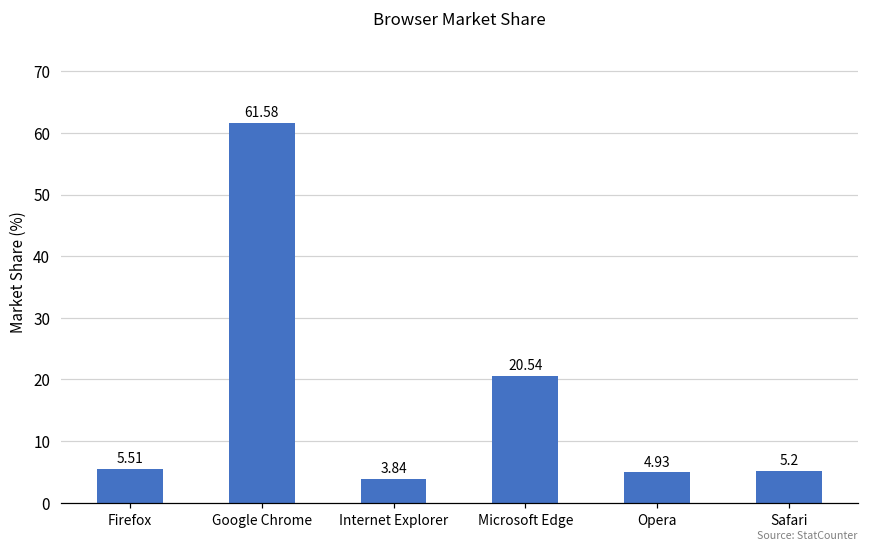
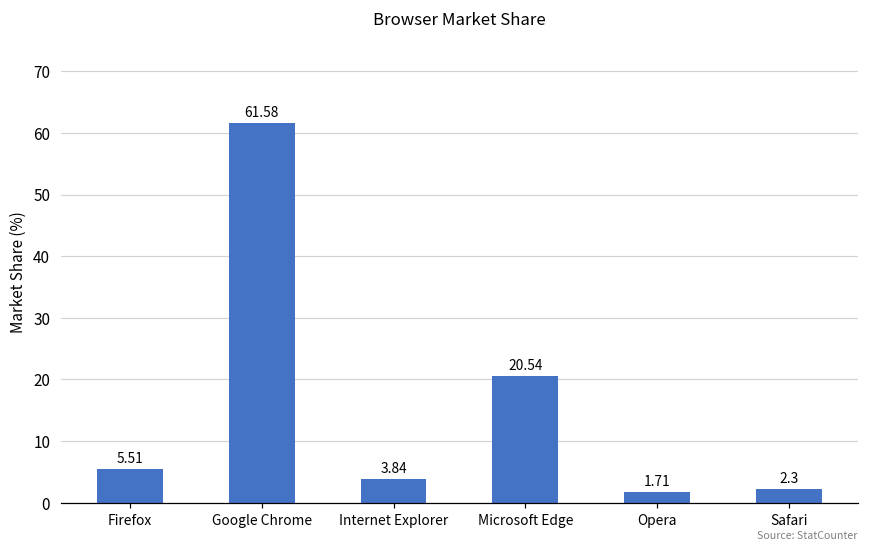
  {
    "Firefox": 5.51,
    "Google Chrome": 61.58,
    "Internet Explorer": 3.84,
    "Microsoft Edge": 20.54,
-   "Opera": 4.93,
-   "Safari": 5.2
+   "Opera": 1.71,
+   "Safari": 2.3
  }
